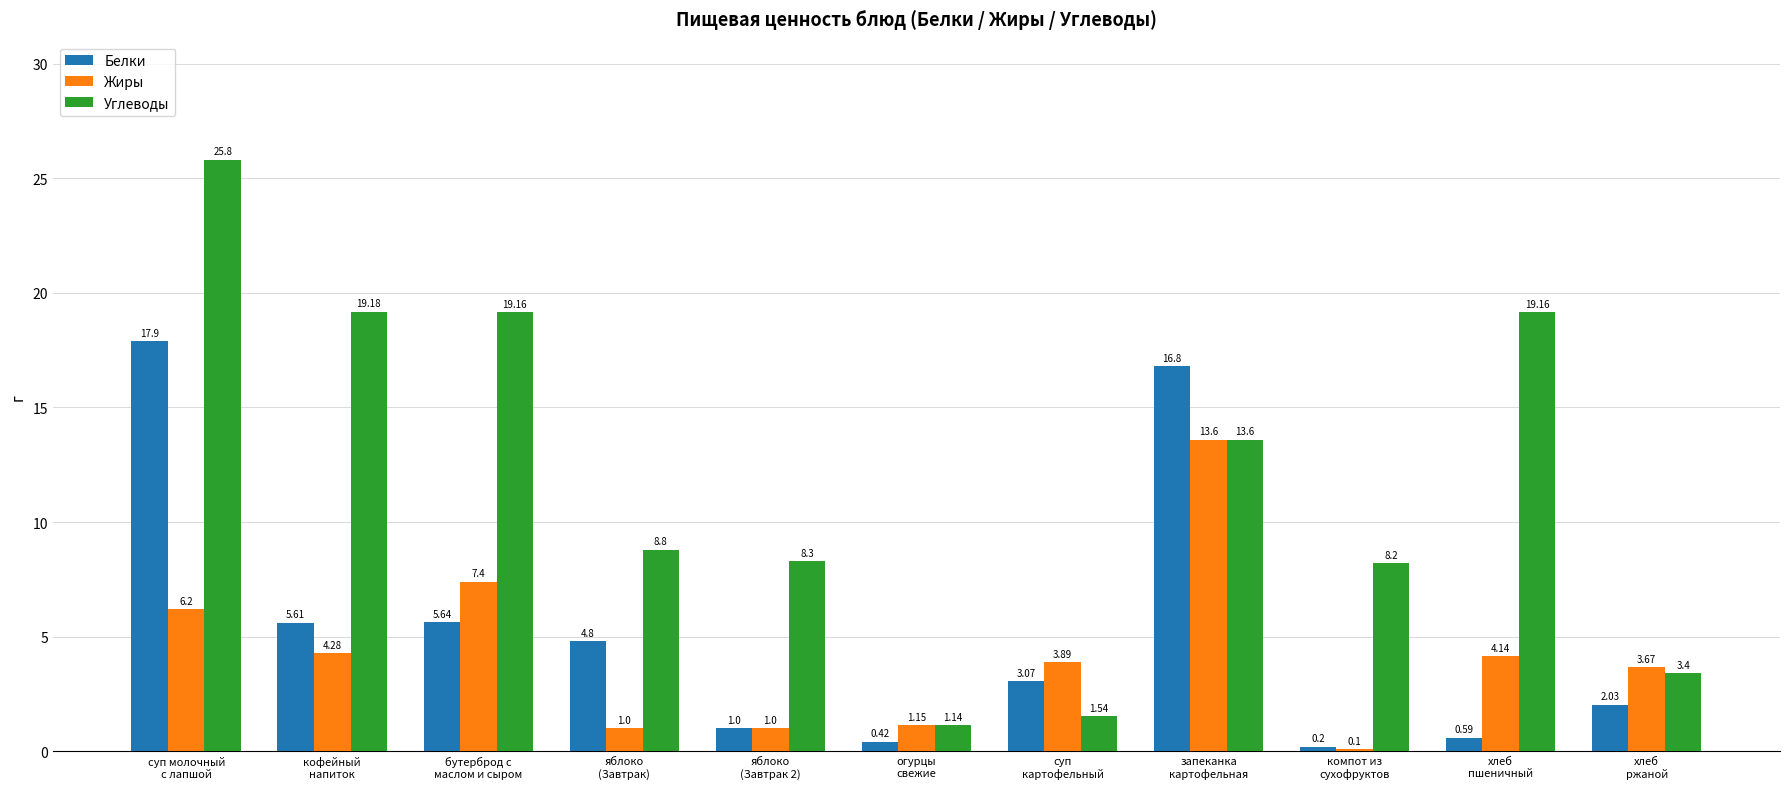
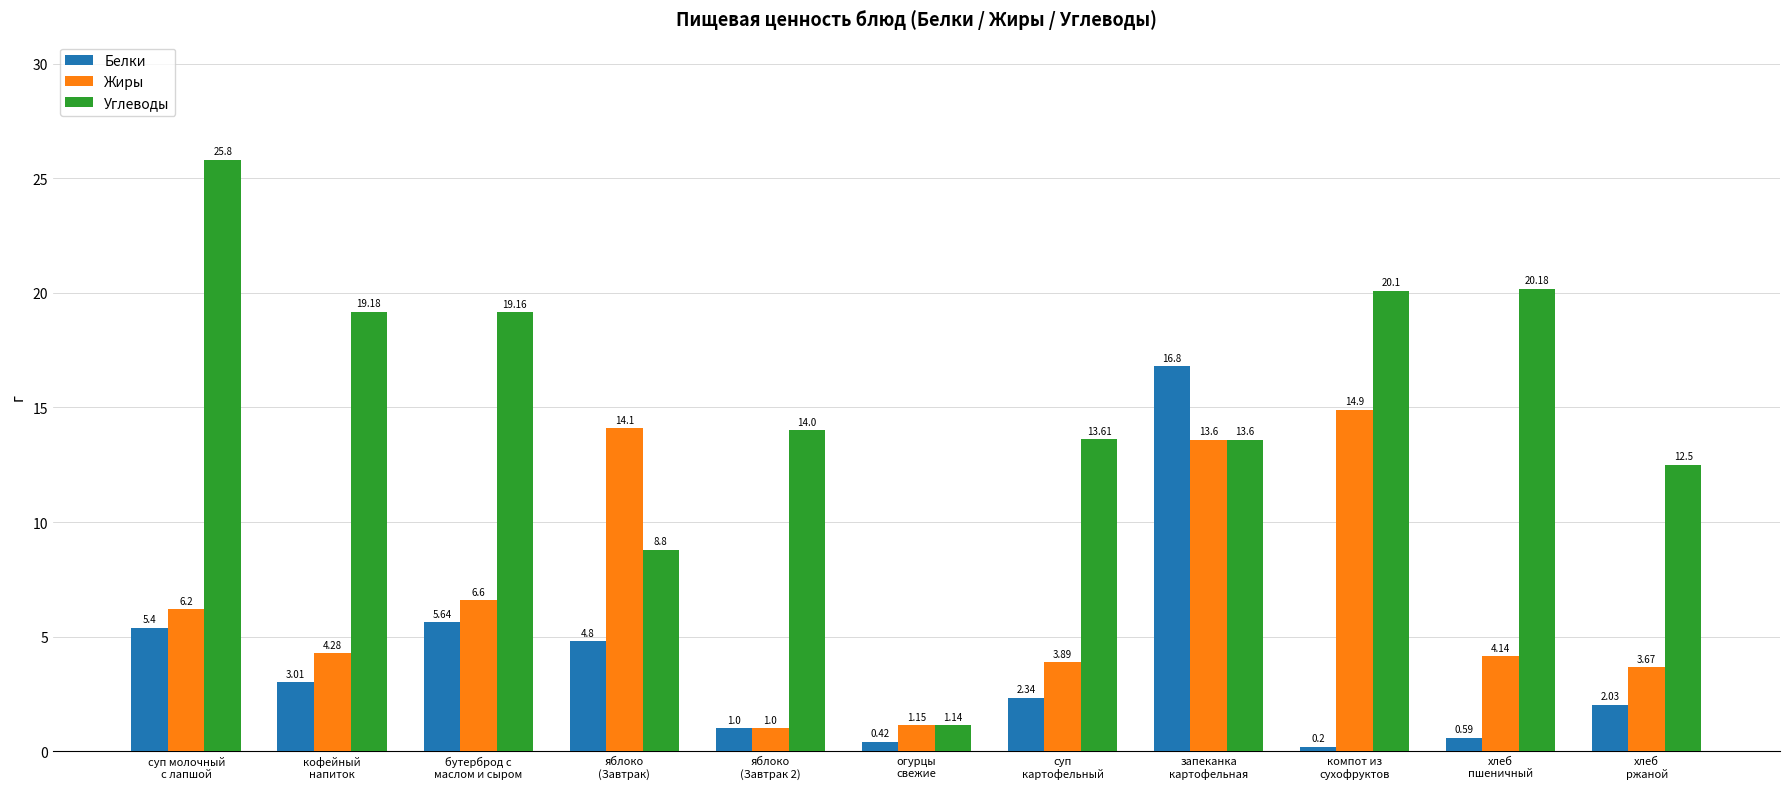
  {
    "Белки": {
-     "суп молочный с лапшой": 17.9,
-     "кофейный напиток": 5.61,
+     "суп молочный с лапшой": 5.4,
+     "кофейный напиток": 3.01,
      "бутерброд с маслом и сыром": 5.64,
      "яблоко (Завтрак)": 4.8,
      "яблоко (Завтрак 2)": 1.0,
      "огурцы свежие": 0.42,
-     "суп картофельный": 3.07,
+     "суп картофельный": 2.34,
      "запеканка картофельная": 16.8,
      "компот из сухофруктов": 0.2,
      "хлеб пшеничный": 0.59,
      "хлеб ржаной": 2.03
    },
    "Жиры": {
      "суп молочный с лапшой": 6.2,
      "кофейный напиток": 4.28,
-     "бутерброд с маслом и сыром": 7.4,
-     "яблоко (Завтрак)": 1.0,
+     "бутерброд с маслом и сыром": 6.6,
+     "яблоко (Завтрак)": 14.1,
      "яблоко (Завтрак 2)": 1.0,
      "огурцы свежие": 1.15,
      "суп картофельный": 3.89,
      "запеканка картофельная": 13.6,
-     "компот из сухофруктов": 0.1,
+     "компот из сухофруктов": 14.9,
      "хлеб пшеничный": 4.14,
      "хлеб ржаной": 3.67
    },
    "Углеводы": {
      "суп молочный с лапшой": 25.8,
      "кофейный напиток": 19.18,
      "бутерброд с маслом и сыром": 19.16,
      "яблоко (Завтрак)": 8.8,
-     "яблоко (Завтрак 2)": 8.3,
+     "яблоко (Завтрак 2)": 14.0,
      "огурцы свежие": 1.14,
-     "суп картофельный": 1.54,
+     "суп картофельный": 13.61,
      "запеканка картофельная": 13.6,
-     "компот из сухофруктов": 8.2,
-     "хлеб пшеничный": 19.16,
-     "хлеб ржаной": 3.4
+     "компот из сухофруктов": 20.1,
+     "хлеб пшеничный": 20.18,
+     "хлеб ржаной": 12.5
    }
  }
